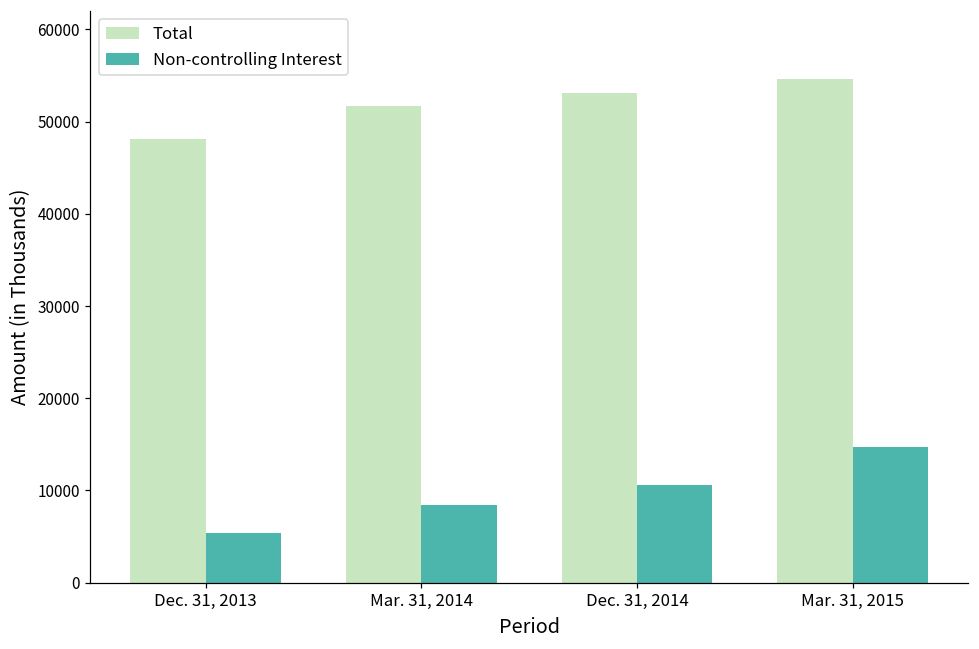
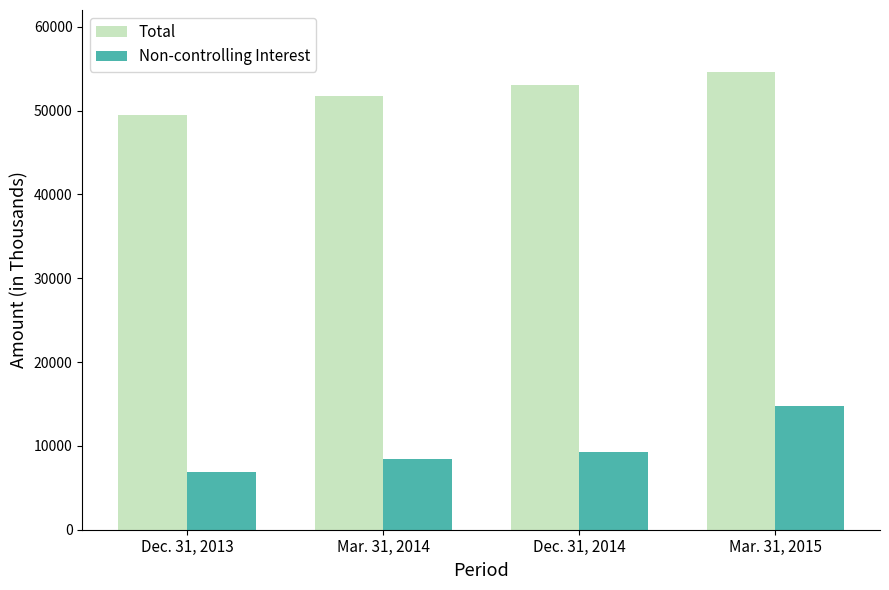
  {
    "Total": {
-     "Dec. 31, 2013": 48000,
+     "Dec. 31, 2013": 49000,
      "Mar. 31, 2014": 52000,
      "Dec. 31, 2014": 53000,
      "Mar. 31, 2015": 55000
    },
    "Non-controlling Interest": {
-     "Dec. 31, 2013": 5000,
+     "Dec. 31, 2013": 7000,
      "Mar. 31, 2014": 8000,
-     "Dec. 31, 2014": 11000,
+     "Dec. 31, 2014": 9000,
      "Mar. 31, 2015": 15000
    }
  }
